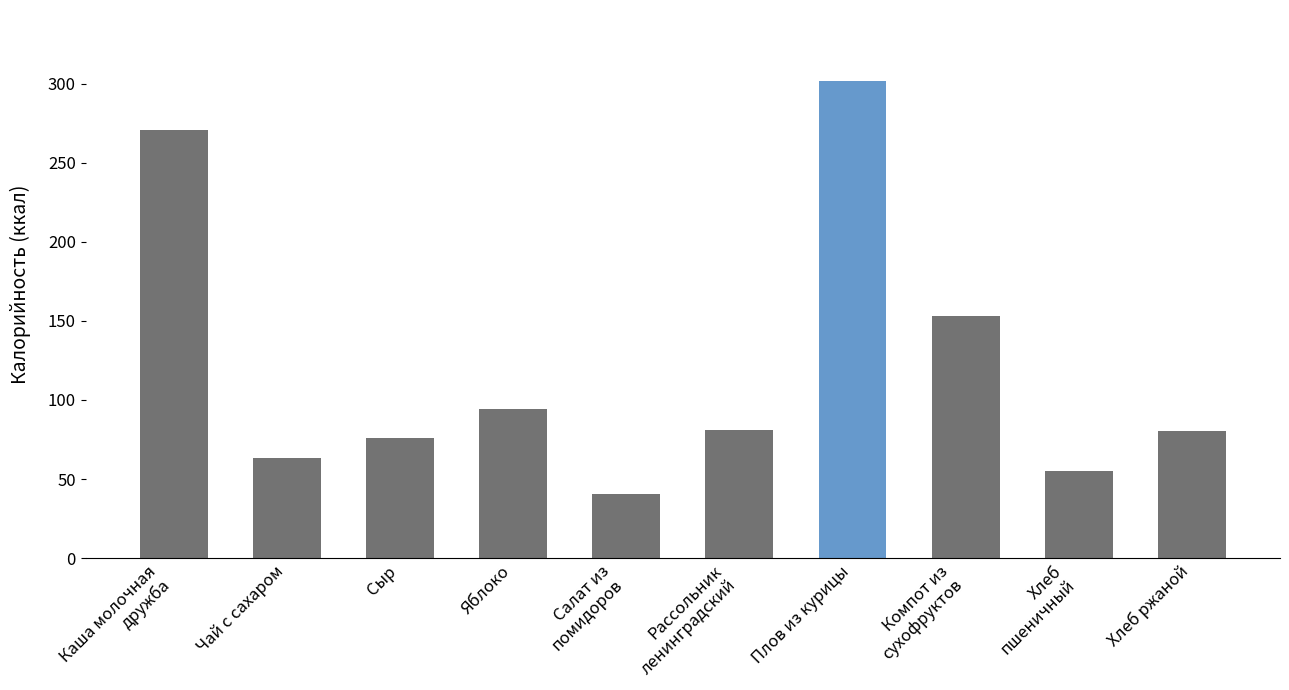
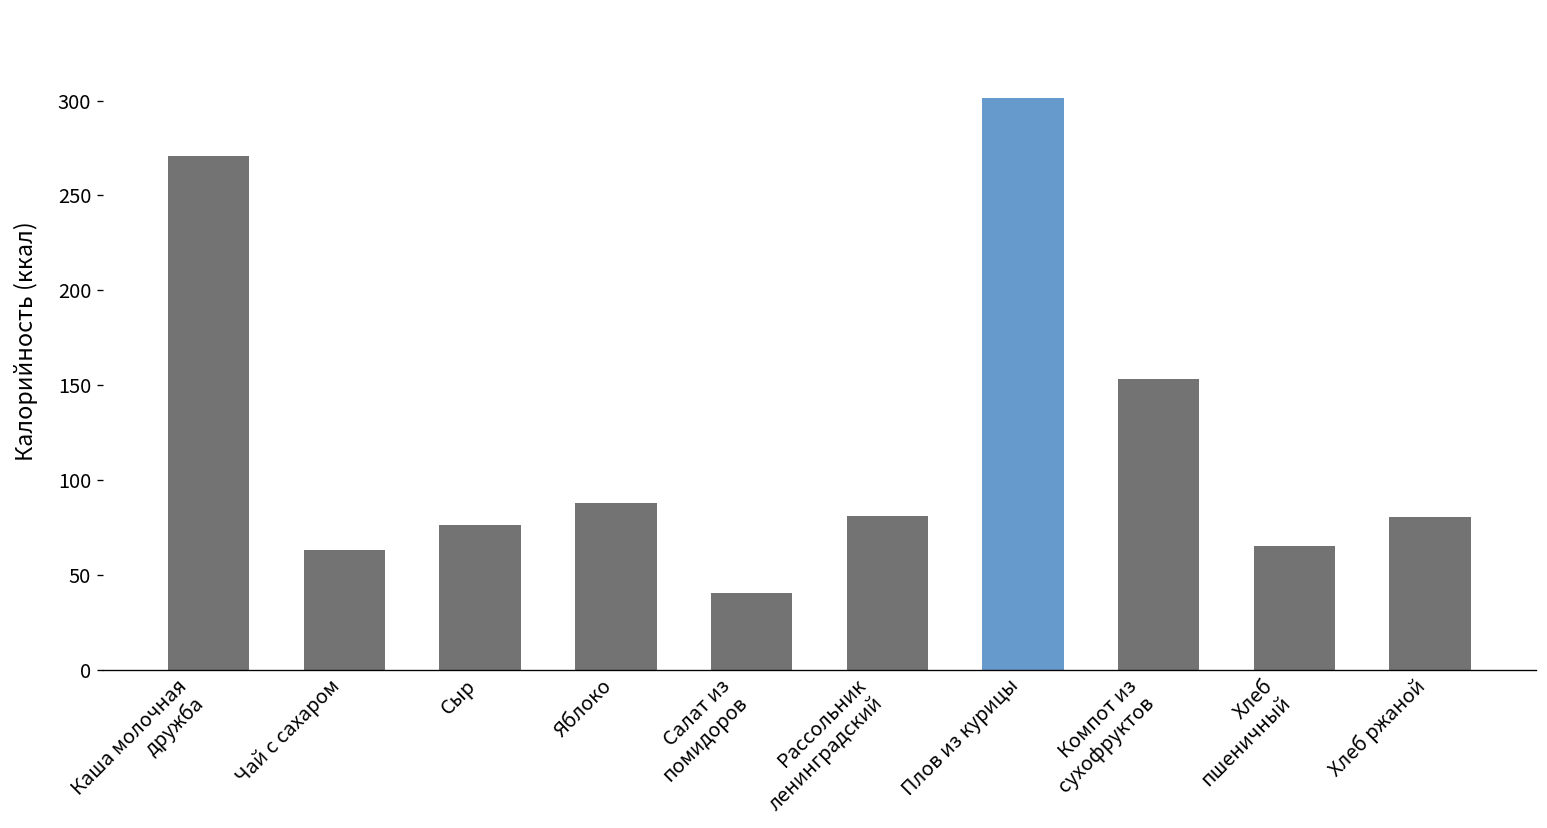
  {
    "Каша молочная дружба": 271,
    "Чай с сахаром": 63,
    "Сыр": 76,
-   "Яблоко": 94,
+   "Яблоко": 88,
    "Салат из помидоров": 40,
    "Рассольник ленинградский": 81,
    "Плов из курицы": 302,
    "Компот из сухофруктов": 153,
-   "Хлеб пшеничный": 55,
+   "Хлеб пшеничный": 65,
    "Хлеб ржаной": 80
  }
